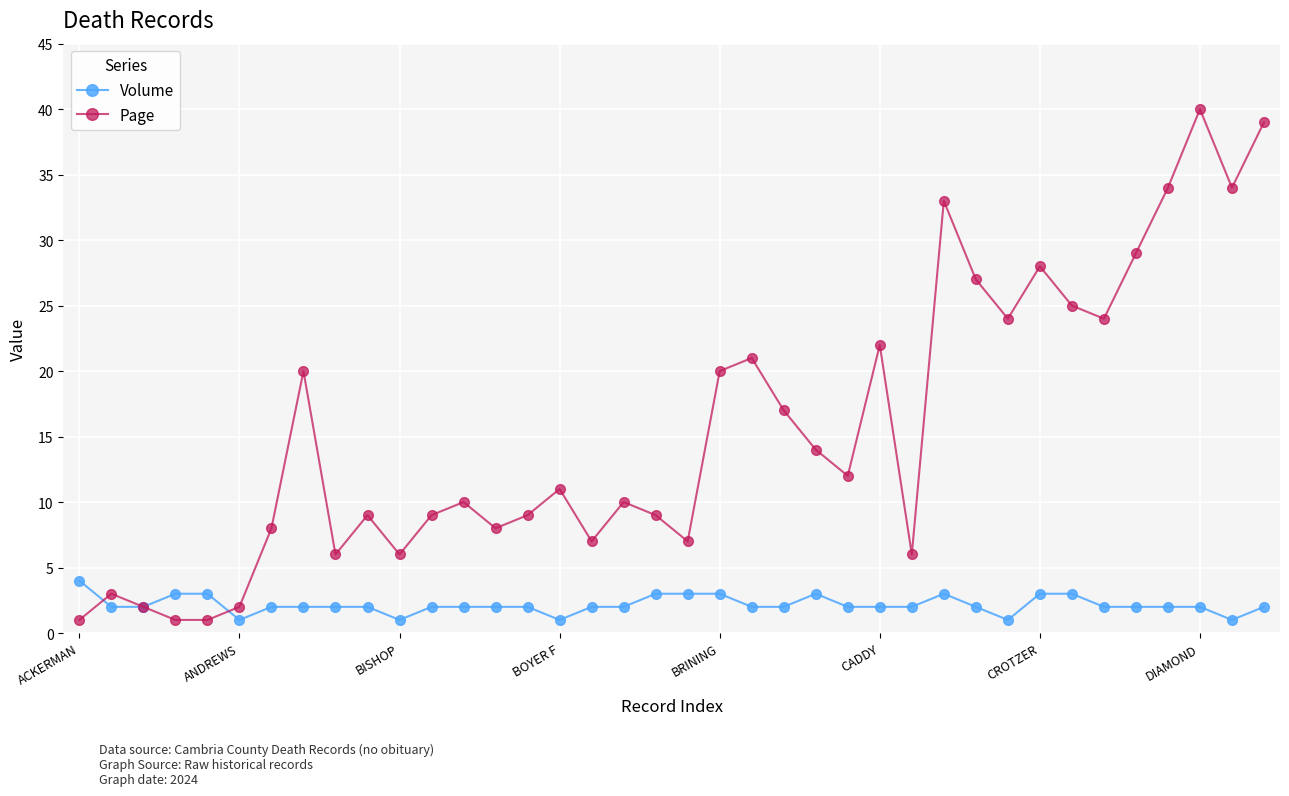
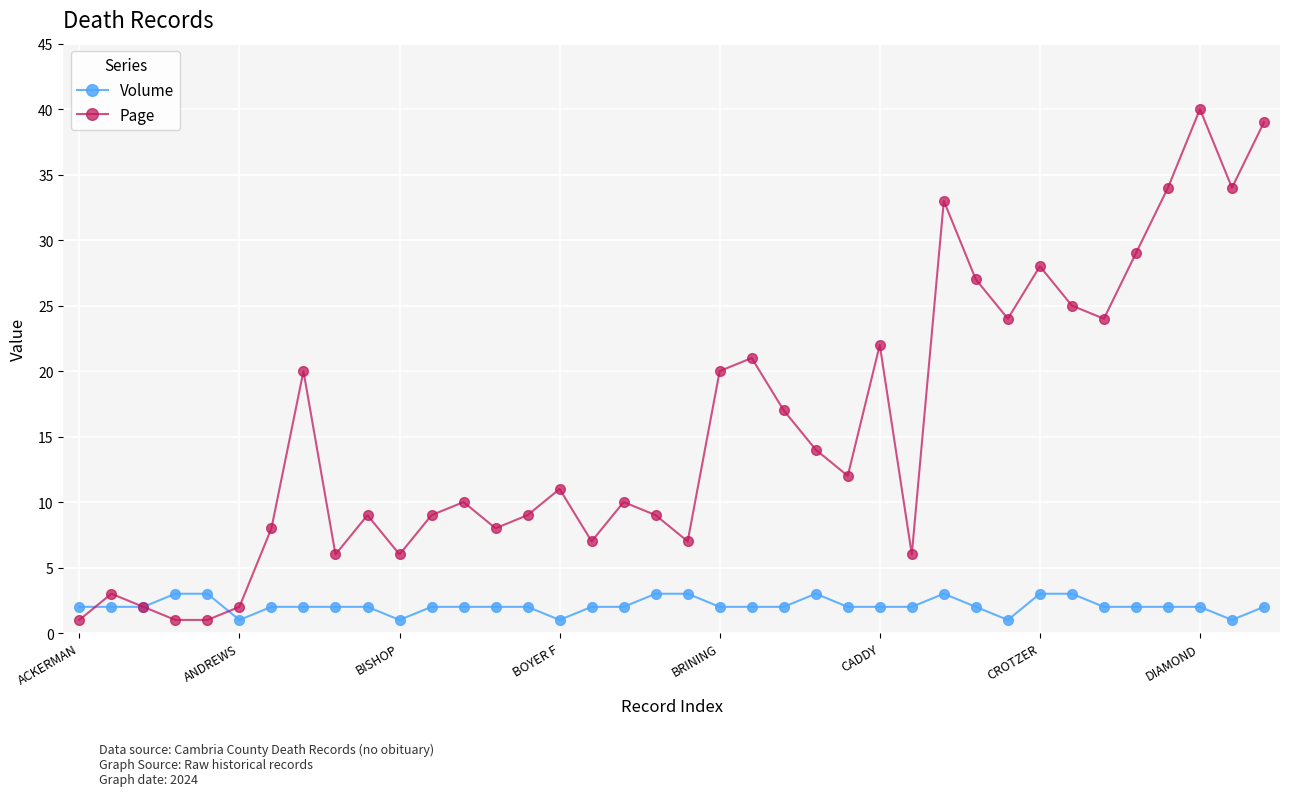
  {
    "Volume": {
-     "ACKERMAN": 4,
+     "ACKERMAN": 2,
      "ANDREWS": 1,
      "BISHOP": 1,
      "BOYER F": 1,
-     "BRINING": 3,
+     "BRINING": 2,
      "CADDY": 2,
      "CROTZER": 3,
      "DIAMOND": 2
    },
    "Page": {
      "ACKERMAN": 1,
      "ANDREWS": 2,
      "BISHOP": 6,
      "BOYER F": 11,
      "BRINING": 20,
      "CADDY": 22,
      "CROTZER": 28,
      "DIAMOND": 40
    }
  }
